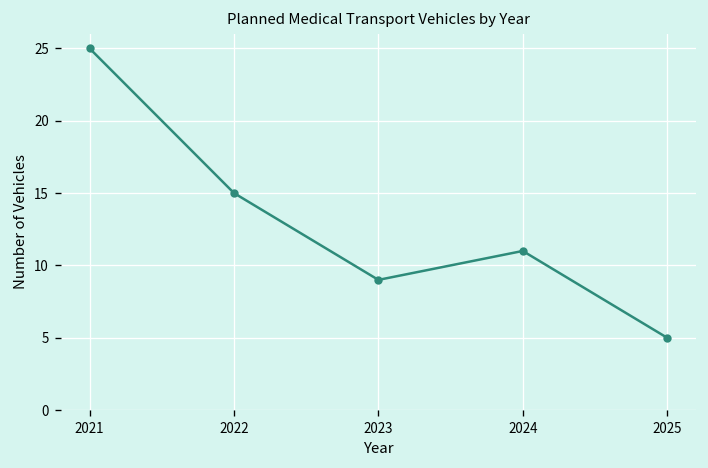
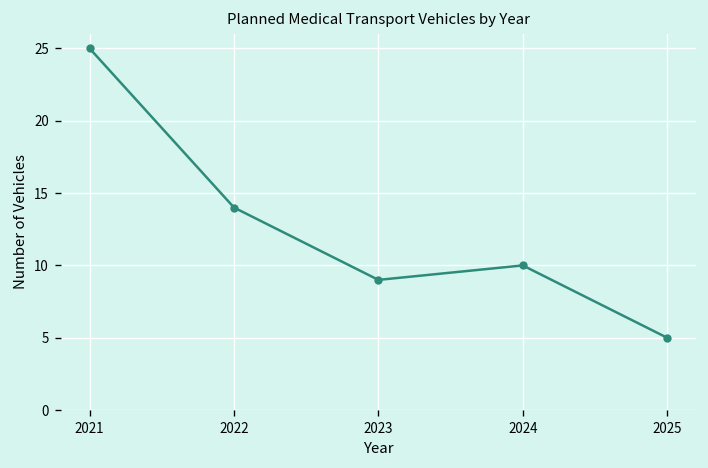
  {
    "2021": 25,
-   "2022": 15,
+   "2022": 14,
    "2023": 9,
-   "2024": 11,
+   "2024": 10,
    "2025": 5
  }
